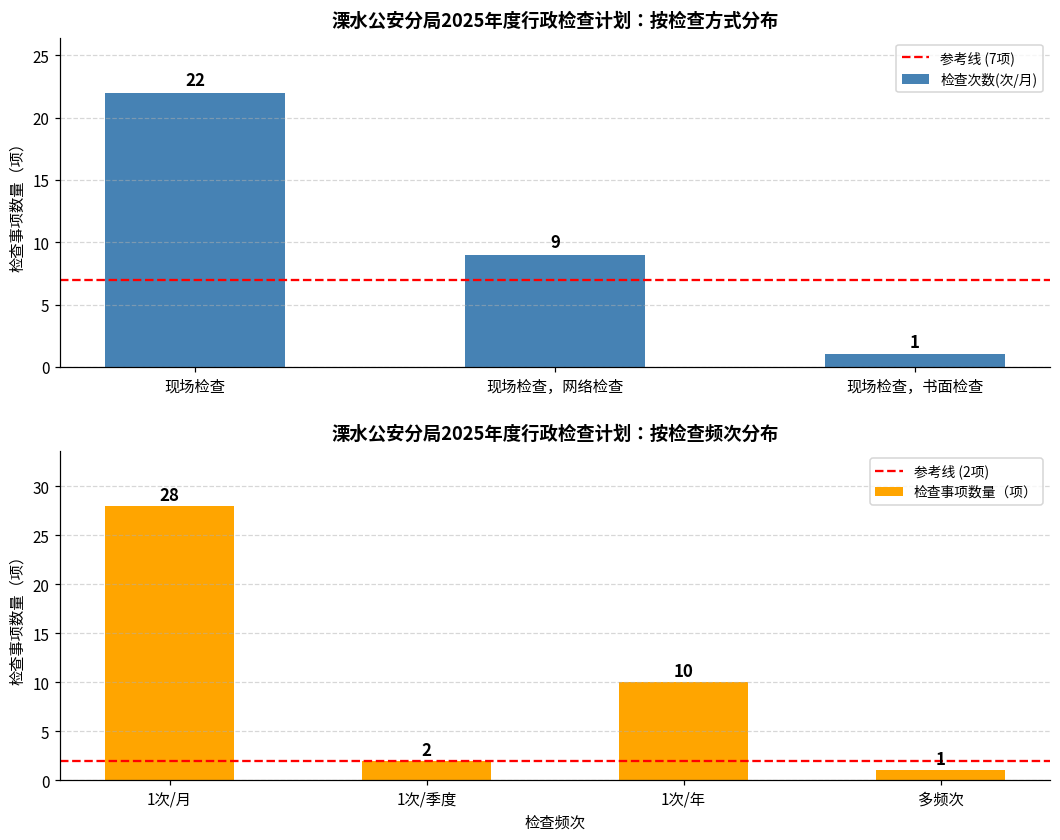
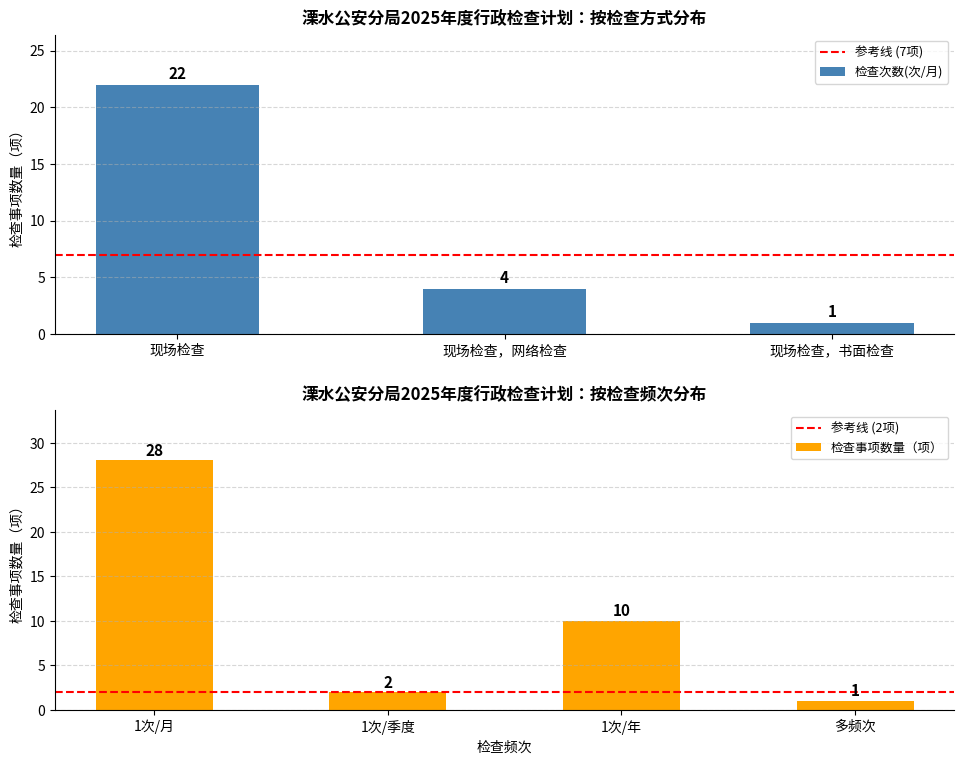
  {
    "溧水公安分局2025年度行政检查计划：按检查方式分布": {
      "现场检查": 22,
-     "现场检查，网络检查": 9,
+     "现场检查，网络检查": 4,
      "现场检查，书面检查": 1
    },
    "溧水公安分局2025年度行政检查计划：按检查频次分布": {
      "1次/月": 28,
      "1次/季度": 2,
      "1次/年": 10,
      "多频次": 1
    }
  }
